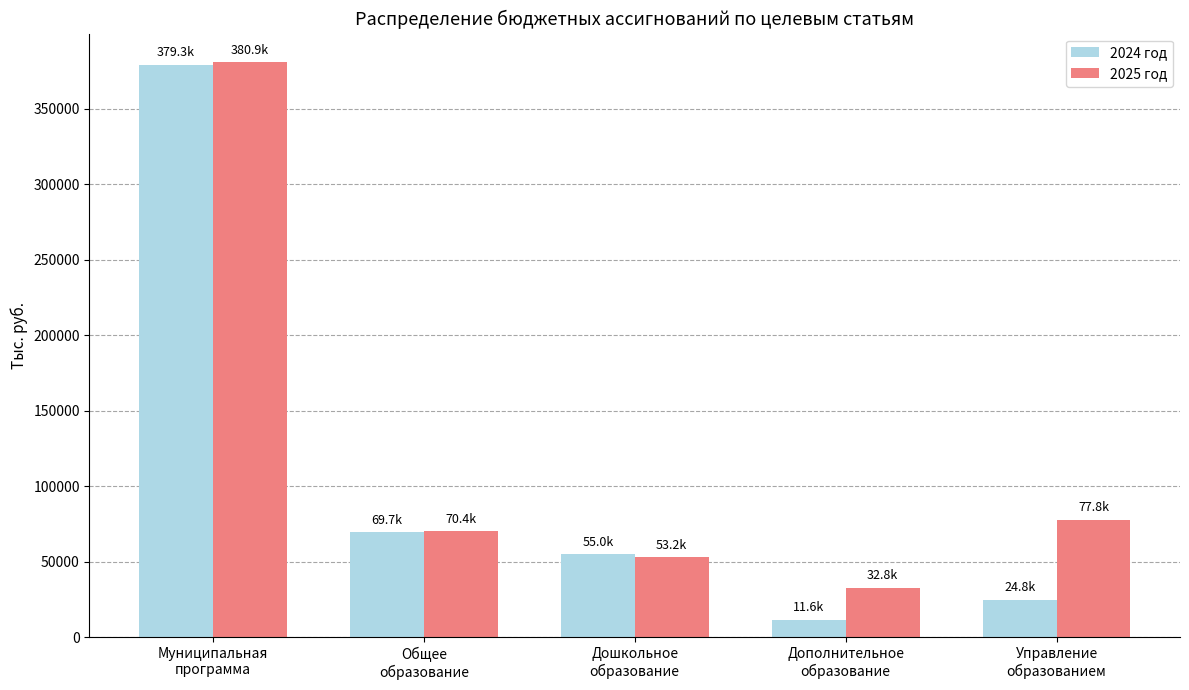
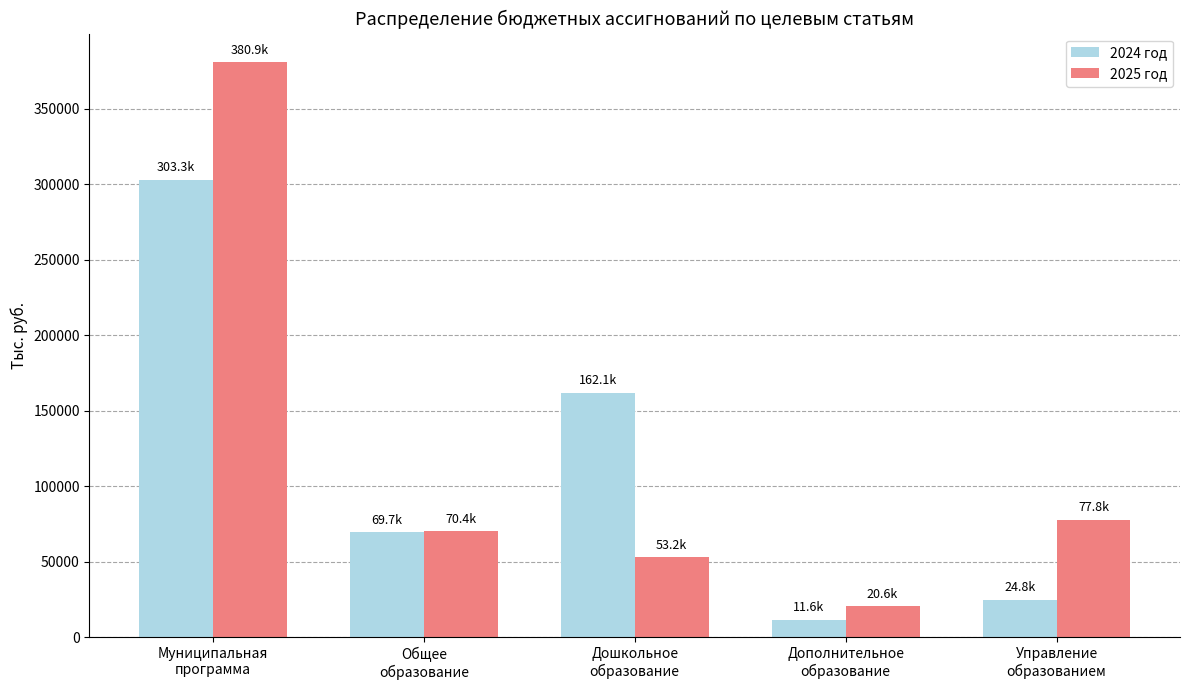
  {
    "2024 год": {
-     "Муниципальная программа": "379.3k",
+     "Муниципальная программа": "303.3k",
      "Общее образование": "69.7k",
-     "Дошкольное образование": "55.0k",
+     "Дошкольное образование": "162.1k",
      "Дополнительное образование": "11.6k",
      "Управление образованием": "24.8k"
    },
    "2025 год": {
      "Муниципальная программа": "380.9k",
      "Общее образование": "70.4k",
      "Дошкольное образование": "53.2k",
-     "Дополнительное образование": "32.8k",
+     "Дополнительное образование": "20.6k",
      "Управление образованием": "77.8k"
    }
  }
